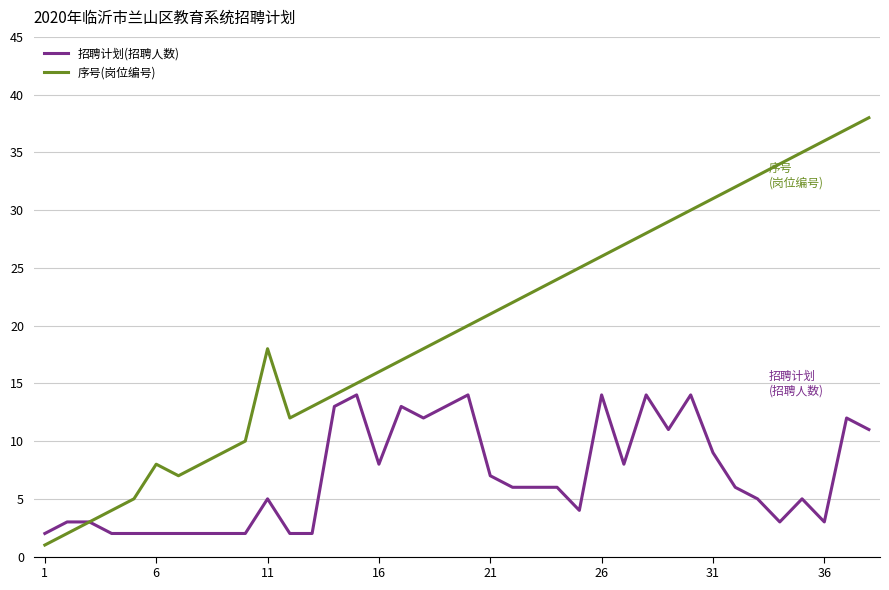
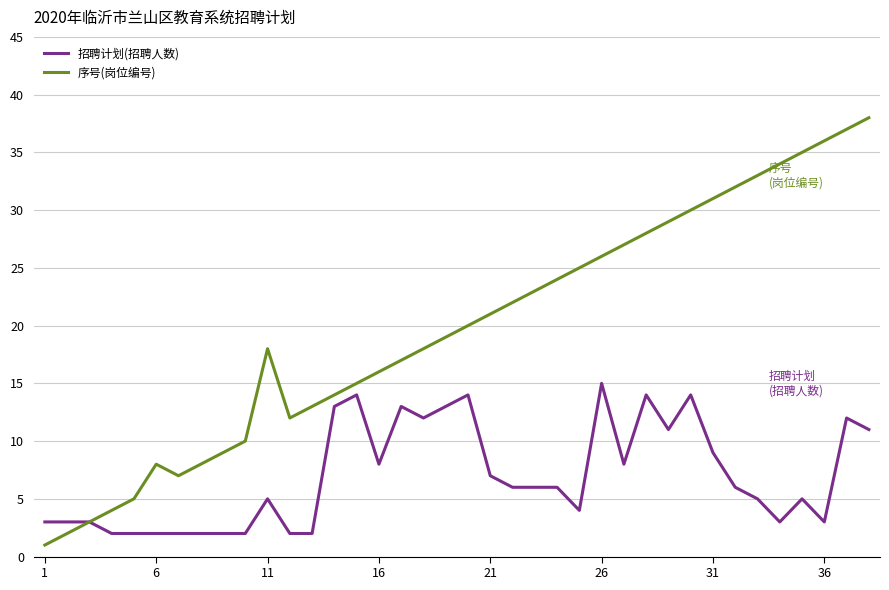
  {
    "招聘计划(招聘人数)": {
-     "1": 2,
+     "1": 3,
      "6": 2,
      "11": 5,
      "16": 8,
      "21": 7,
-     "26": 14,
+     "26": 15,
      "31": 9,
      "36": 3
    },
    "序号(岗位编号)": {
      "1": 1,
      "6": 8,
      "11": 18,
      "16": 16,
      "21": 21,
      "26": 26,
      "31": 31,
      "36": 36
    }
  }
